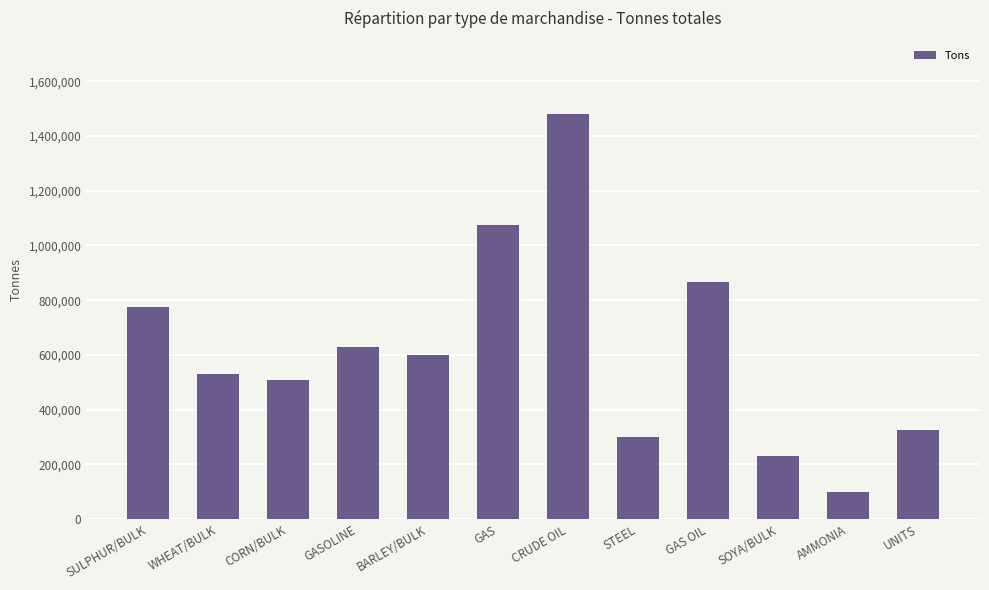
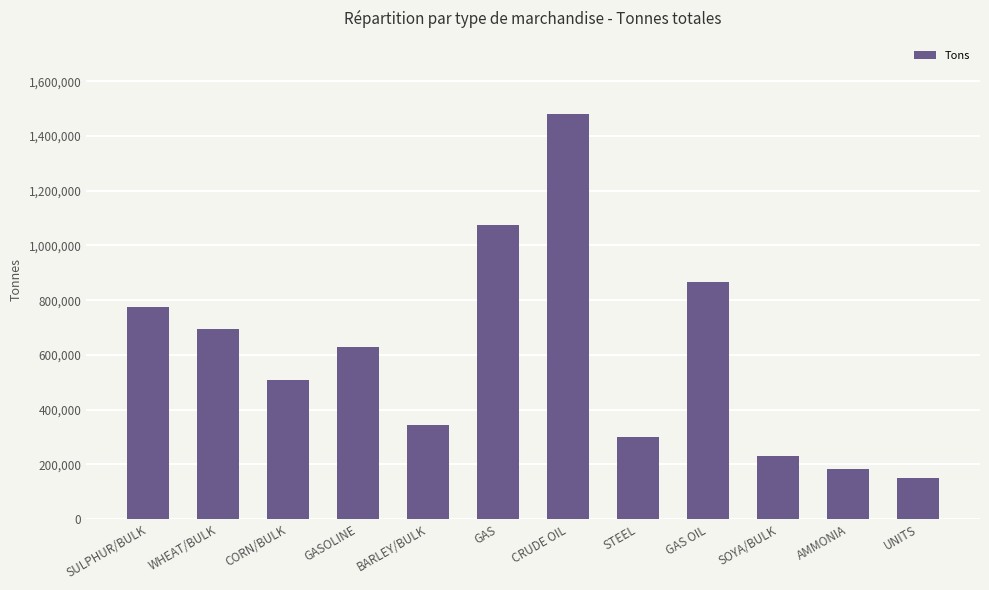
  {
    "SULPHUR/BULK": "780,000",
-   "WHEAT/BULK": "530,000",
+   "WHEAT/BULK": "690,000",
    "CORN/BULK": "510,000",
    "GASOLINE": "630,000",
-   "BARLEY/BULK": "600,000",
+   "BARLEY/BULK": "350,000",
    "GAS": "1,080,000",
    "CRUDE OIL": "1,480,000",
    "STEEL": "300,000",
    "GAS OIL": "870,000",
    "SOYA/BULK": "230,000",
-   "AMMONIA": "100,000",
-   "UNITS": "330,000"
+   "AMMONIA": "180,000",
+   "UNITS": "150,000"
  }
